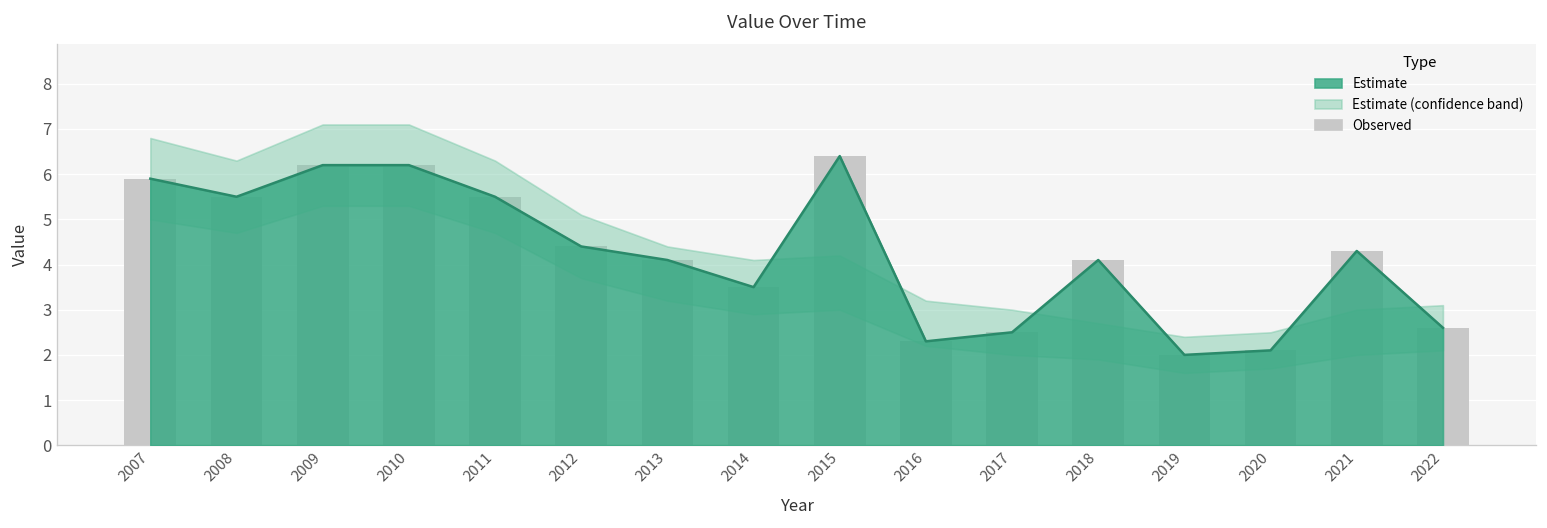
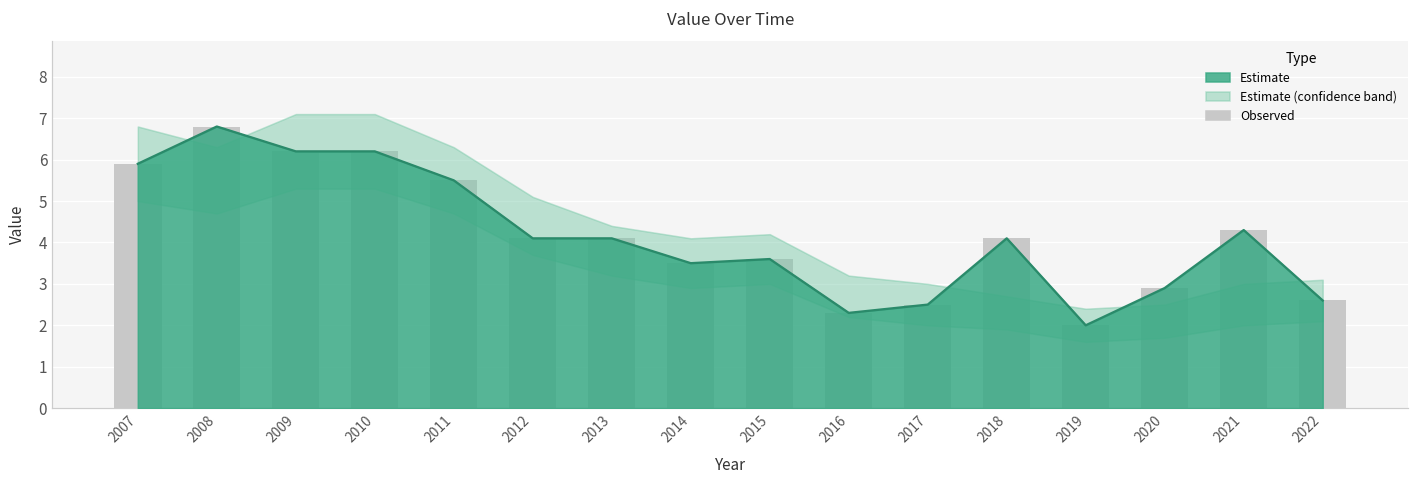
  {
    "Estimate": {
      "2007": 5.9,
-     "2008": 5.5,
+     "2008": 6.8,
      "2009": 6.2,
      "2010": 6.2,
      "2011": 5.5,
-     "2012": 4.4,
+     "2012": 4.1,
      "2013": 4.1,
      "2014": 3.5,
-     "2015": 6.4,
+     "2015": 3.6,
      "2016": 2.3,
      "2017": 2.5,
      "2018": 4.1,
      "2019": 2.0,
-     "2020": 2.1,
+     "2020": 2.9,
      "2021": 4.3,
      "2022": 2.6
    }
  }
